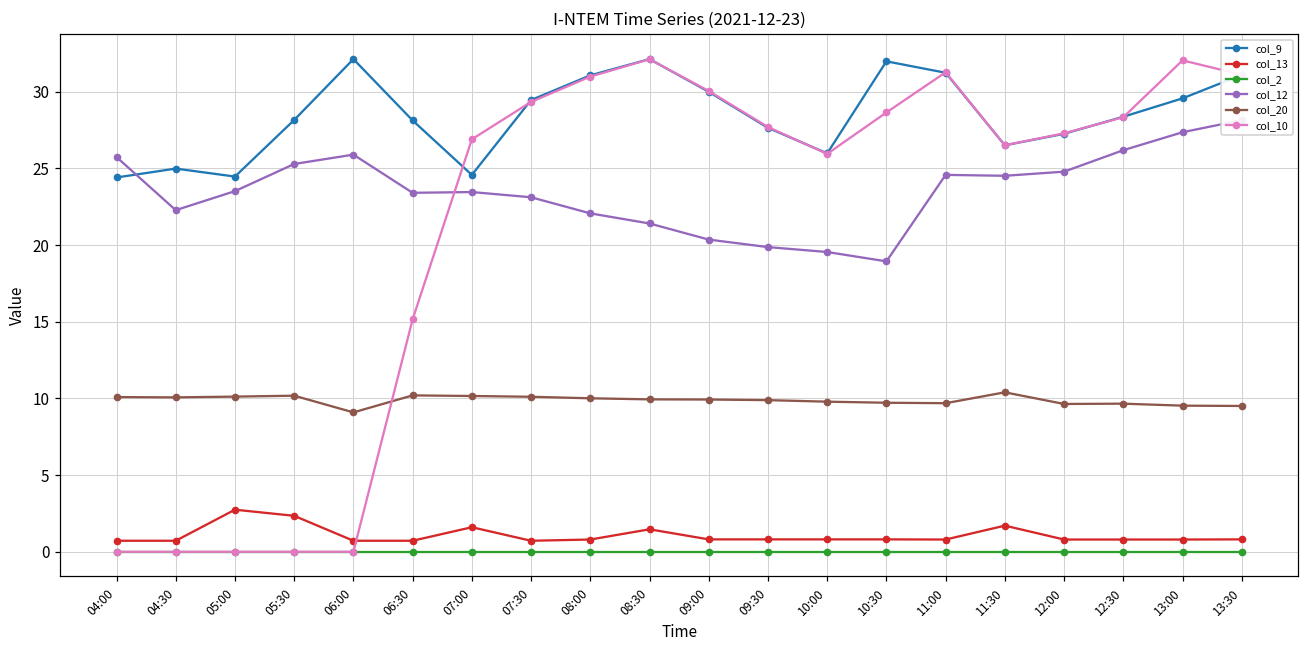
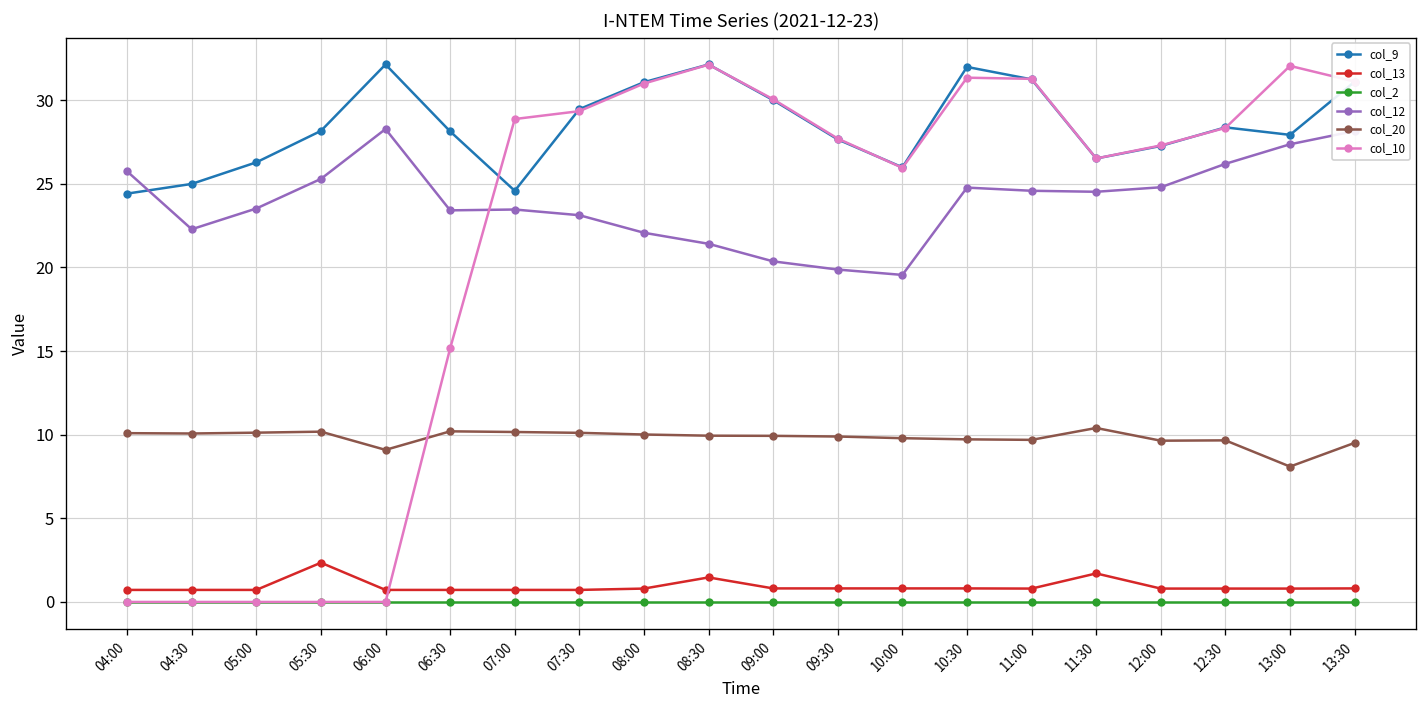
  {
    "col_9": {
      "04:00": 24.4,
      "04:30": 25.0,
-     "05:00": 24.5,
+     "05:00": 26.3,
      "05:30": 28.2,
      "06:00": 32.1,
      "06:30": 28.1,
      "07:00": 24.6,
      "10:30": 32.0,
-     "13:00": 29.6
+     "13:00": 27.9
    },
    "col_13": {
      "04:00": 0.7,
      "04:30": 0.7,
-     "05:00": 2.7,
+     "05:00": 0.7,
      "05:30": 2.3,
      "06:00": 0.7,
      "06:30": 0.7,
-     "07:00": 1.6,
+     "07:00": 0.7,
      "07:30": 0.7,
      "08:00": 0.8,
      "08:30": 1.5,
      "09:00": 0.8,
      "09:30": 0.8,
      "10:00": 0.8,
      "10:30": 0.8,
      "11:00": 0.8,
      "11:30": 1.7,
      "12:00": 0.8,
      "12:30": 0.8,
      "13:00": 0.8,
      "13:30": 0.8
    },
    "col_2": {
      "06:30": 0.0,
      "07:00": 0.0,
      "07:30": 0.0,
      "08:00": 0.0,
      "08:30": 0.0,
      "09:00": 0.0,
      "09:30": 0.0,
      "10:00": 0.0,
      "10:30": 0.0,
      "11:00": 0.0,
      "11:30": 0.0,
      "12:00": 0.0,
      "12:30": 0.0,
      "13:00": 0.0,
      "13:30": 0.0
    },
    "col_12": {
      "04:00": 25.7,
      "04:30": 22.3,
      "05:00": 23.5,
      "05:30": 25.3,
-     "06:00": 25.9,
+     "06:00": 28.3,
      "06:30": 23.4,
      "07:00": 23.5,
      "07:30": 23.1,
      "08:00": 22.1,
      "08:30": 21.4,
      "09:00": 20.4,
      "09:30": 19.9,
      "10:00": 19.5,
-     "10:30": 18.9,
+     "10:30": 24.8,
      "11:00": 24.6,
      "11:30": 24.5,
      "12:00": 24.8,
      "12:30": 26.2,
      "13:00": 27.4
    },
    "col_20": {
      "04:00": 10.1,
      "04:30": 10.1,
      "05:00": 10.1,
      "05:30": 10.2,
      "06:00": 9.1,
      "06:30": 10.2,
      "07:00": 10.2,
      "07:30": 10.1,
      "08:00": 10.0,
      "08:30": 9.9,
      "09:00": 9.9,
      "09:30": 9.9,
      "10:00": 9.8,
      "10:30": 9.7,
      "11:00": 9.7,
      "11:30": 10.4,
      "12:00": 9.6,
      "12:30": 9.7,
-     "13:00": 9.5,
+     "13:00": 8.1,
      "13:30": 9.5
    },
    "col_10": {
      "06:30": 15.2,
-     "07:00": 26.9,
-     "10:30": 28.7,
+     "07:00": 28.9,
+     "10:30": 31.3,
      "13:00": 32.0
    }
  }
